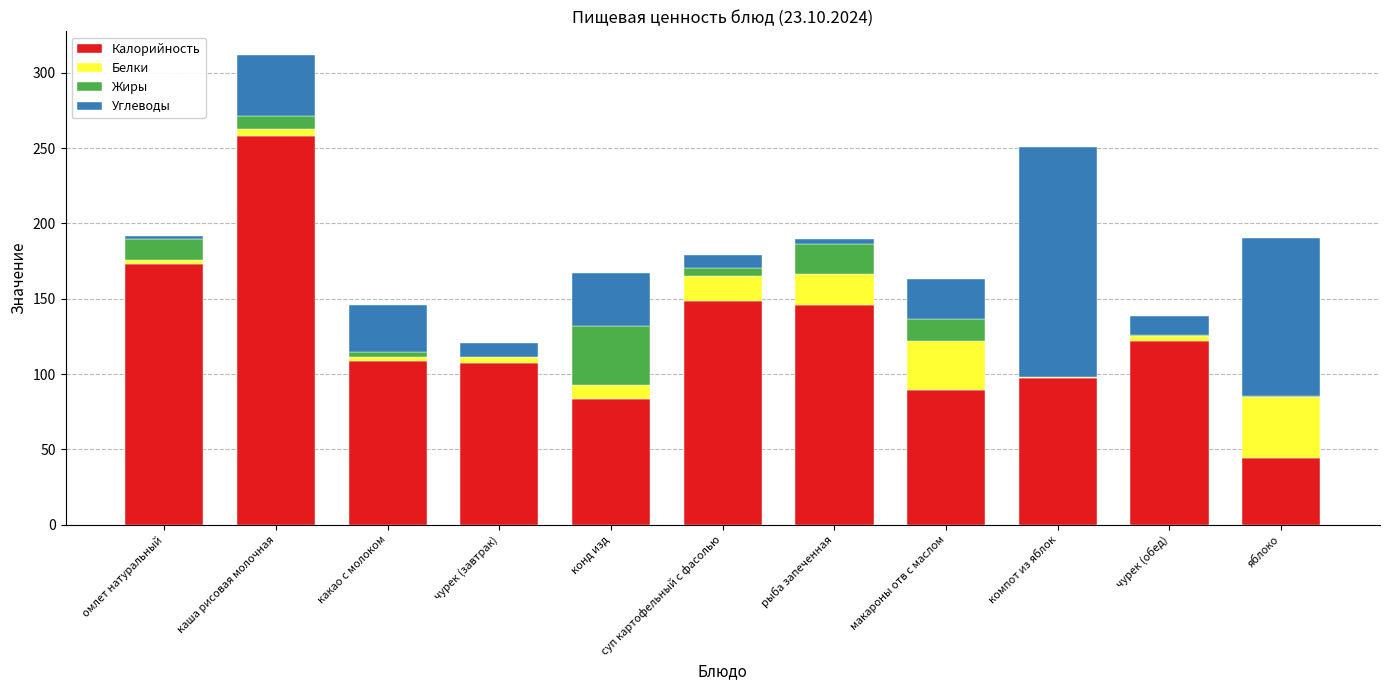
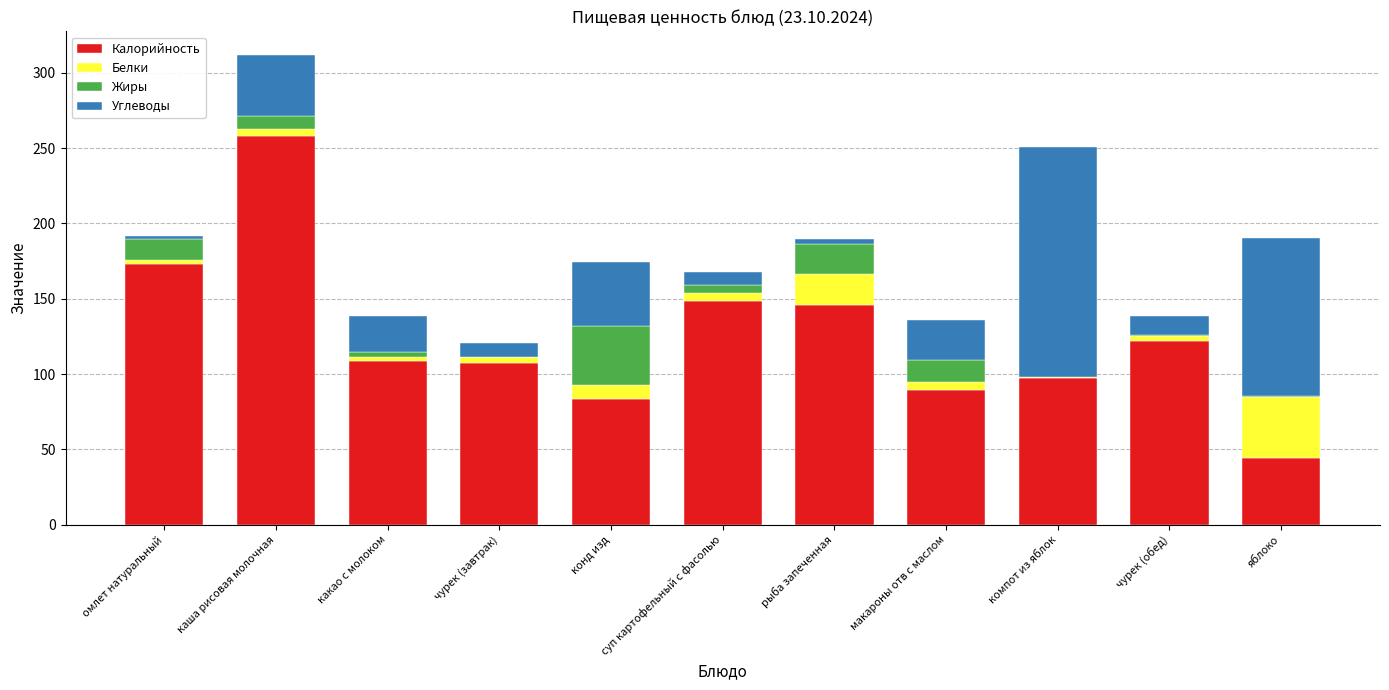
  {
    "Калорийность": {
      "омлет натуральный": 173,
      "каша рисовая молочная": 258,
      "какао с молоком": 109,
      "чурек (завтрак)": 107,
      "конд изд": 83,
      "суп картофельный с фасолью": 148,
      "рыба запеченная": 146,
      "макароны отв с маслом": 89,
      "компот из яблок": 98,
      "чурек (обед)": 122,
      "яблоко": 44
    },
    "Белки": {
      "омлет натуральный": 3,
      "каша рисовая молочная": 5,
      "какао с молоком": 3,
      "чурек (завтрак)": 4,
      "конд изд": 10,
-     "суп картофельный с фасолью": 17,
+     "суп картофельный с фасолью": 5,
      "рыба запеченная": 21,
-     "макароны отв с маслом": 33,
+     "макароны отв с маслом": 6,
      "чурек (обед)": 4,
      "яблоко": 41
    },
    "Жиры": {
      "омлет натуральный": 14,
      "каша рисовая молочная": 8,
      "какао с молоком": 3,
      "конд изд": 39,
      "суп картофельный с фасолью": 5,
      "рыба запеченная": 20,
      "макароны отв с маслом": 15
    },
    "Углеводы": {
      "омлет натуральный": 2,
      "каша рисовая молочная": 41,
-     "какао с молоком": 32,
+     "какао с молоком": 24,
      "чурек (завтрак)": 9,
-     "конд изд": 35,
+     "конд изд": 42,
      "суп картофельный с фасолью": 9,
      "рыба запеченная": 4,
      "макароны отв с маслом": 26,
      "компот из яблок": 153,
      "чурек (обед)": 13,
      "яблоко": 105
    }
  }
